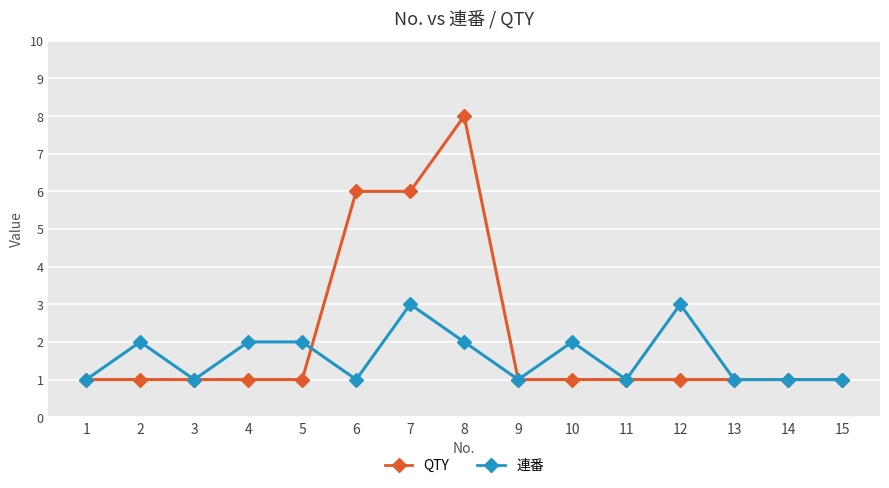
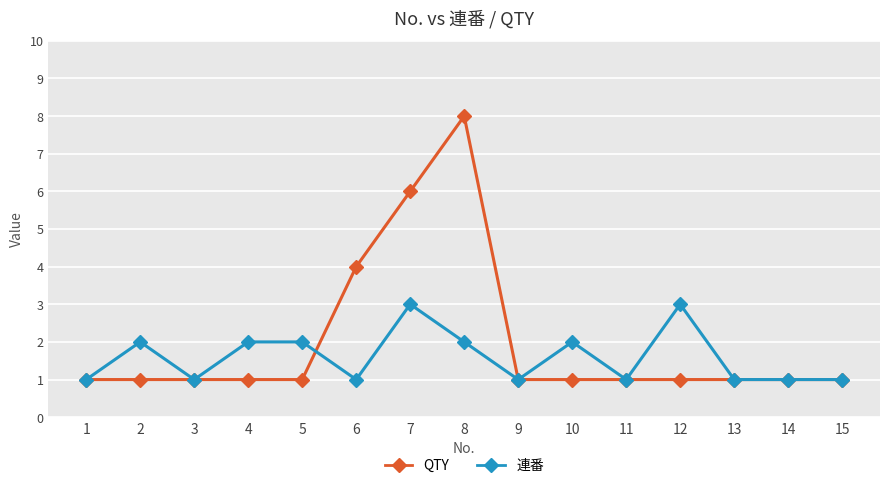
  {
    "QTY": {
      "2": 1,
      "4": 1,
      "5": 1,
-     "6": 6,
+     "6": 4,
      "7": 6,
      "8": 8,
      "10": 1,
      "12": 1
    },
    "連番": {
      "2": 2,
      "4": 2,
      "5": 2,
      "6": 1,
      "7": 3,
      "8": 2,
      "10": 2,
      "12": 3
    }
  }
